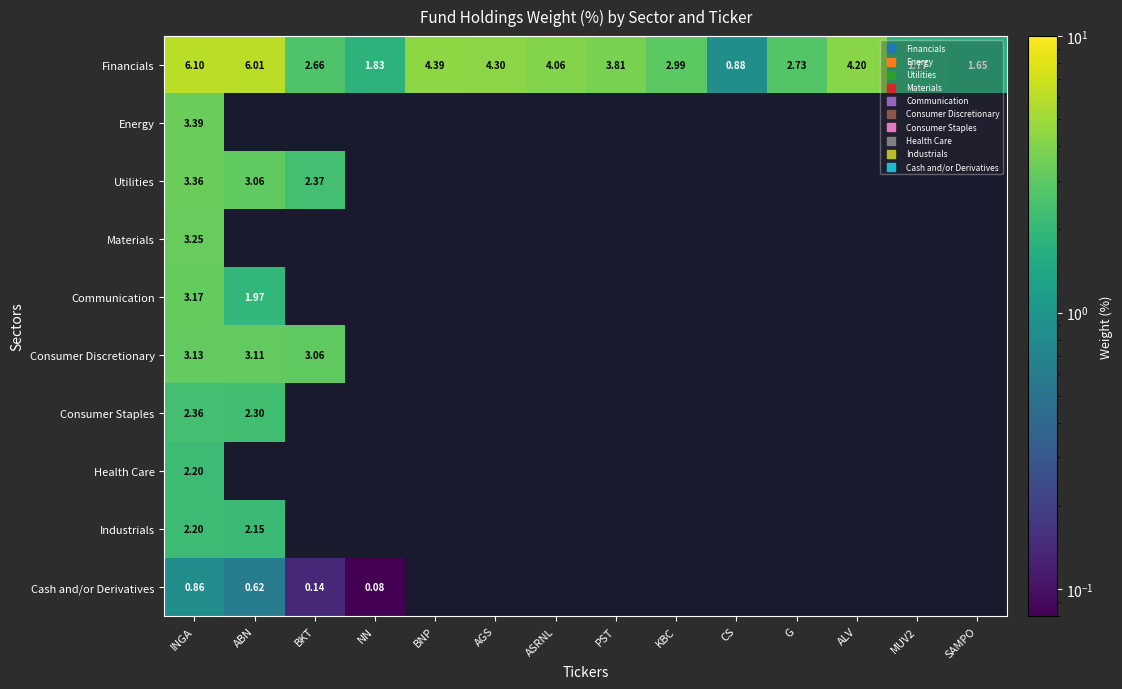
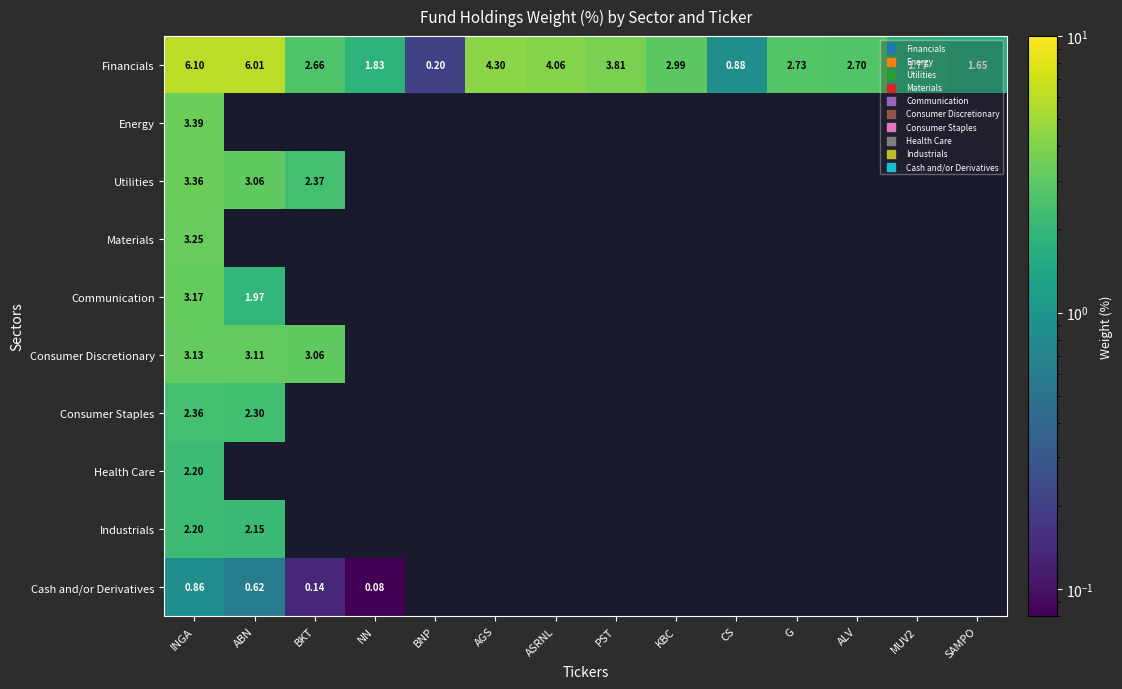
  {
    "Financials": {
      "INGA": 6.10,
      "ABN": 6.01,
      "BKT": 2.66,
      "NN": 1.83,
-     "BNP": 4.39,
+     "BNP": 0.20,
      "AGS": 4.30,
      "ASRNL": 4.06,
      "PST": 3.81,
      "KBC": 2.99,
      "CS": 0.88,
      "G": 2.73,
-     "ALV": 4.20
+     "ALV": 2.70
    },
    "Energy": {
      "INGA": 3.39
    },
    "Utilities": {
      "INGA": 3.36,
      "ABN": 3.06,
      "BKT": 2.37
    },
    "Materials": {
      "INGA": 3.25
    },
    "Communication": {
      "INGA": 3.17,
      "ABN": 1.97
    },
    "Consumer Discretionary": {
      "INGA": 3.13,
      "ABN": 3.11,
      "BKT": 3.06
    },
    "Consumer Staples": {
      "INGA": 2.36,
      "ABN": 2.30
    },
    "Health Care": {
      "INGA": 2.20
    },
    "Industrials": {
      "INGA": 2.20,
      "ABN": 2.15
    },
    "Cash and/or Derivatives": {
      "INGA": 0.86,
      "ABN": 0.62,
      "BKT": 0.14,
      "NN": 0.08
    }
  }
